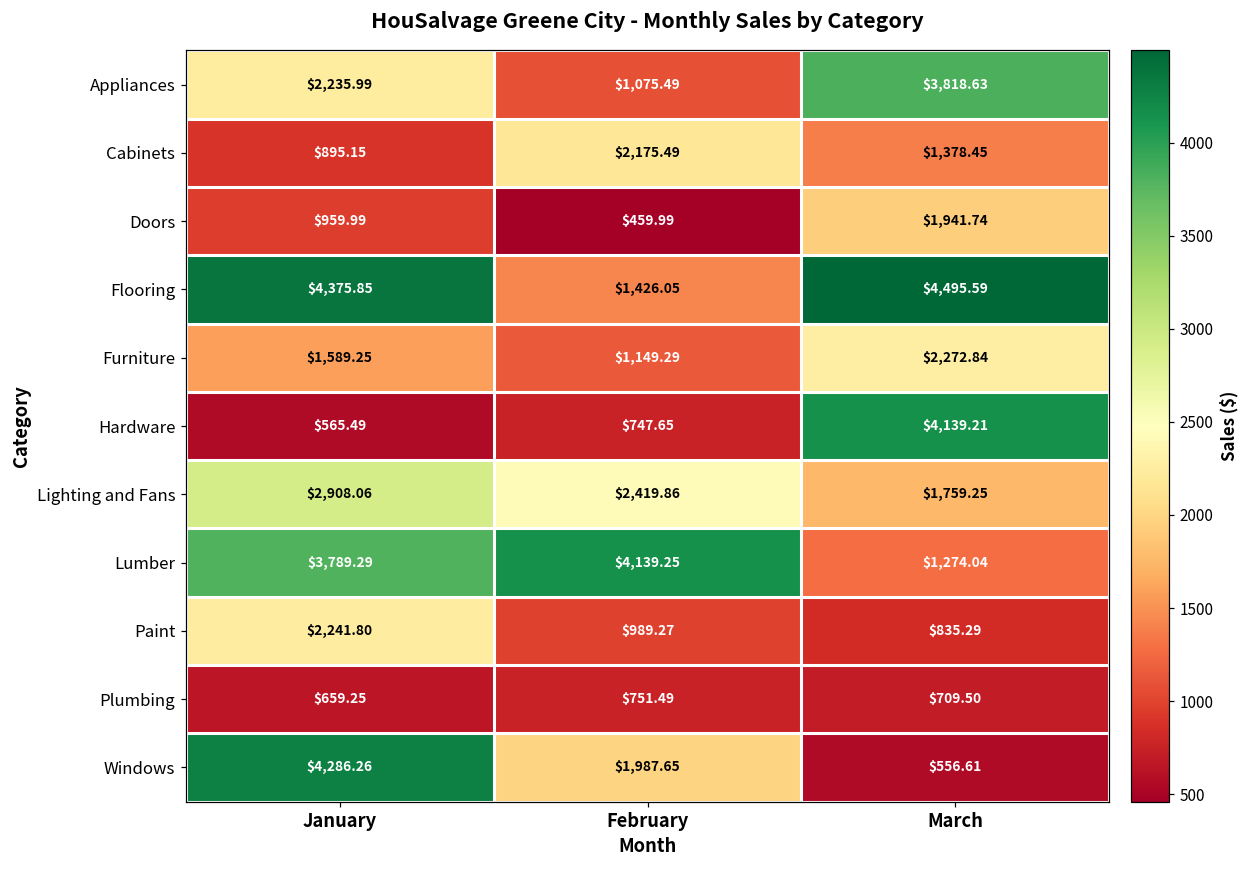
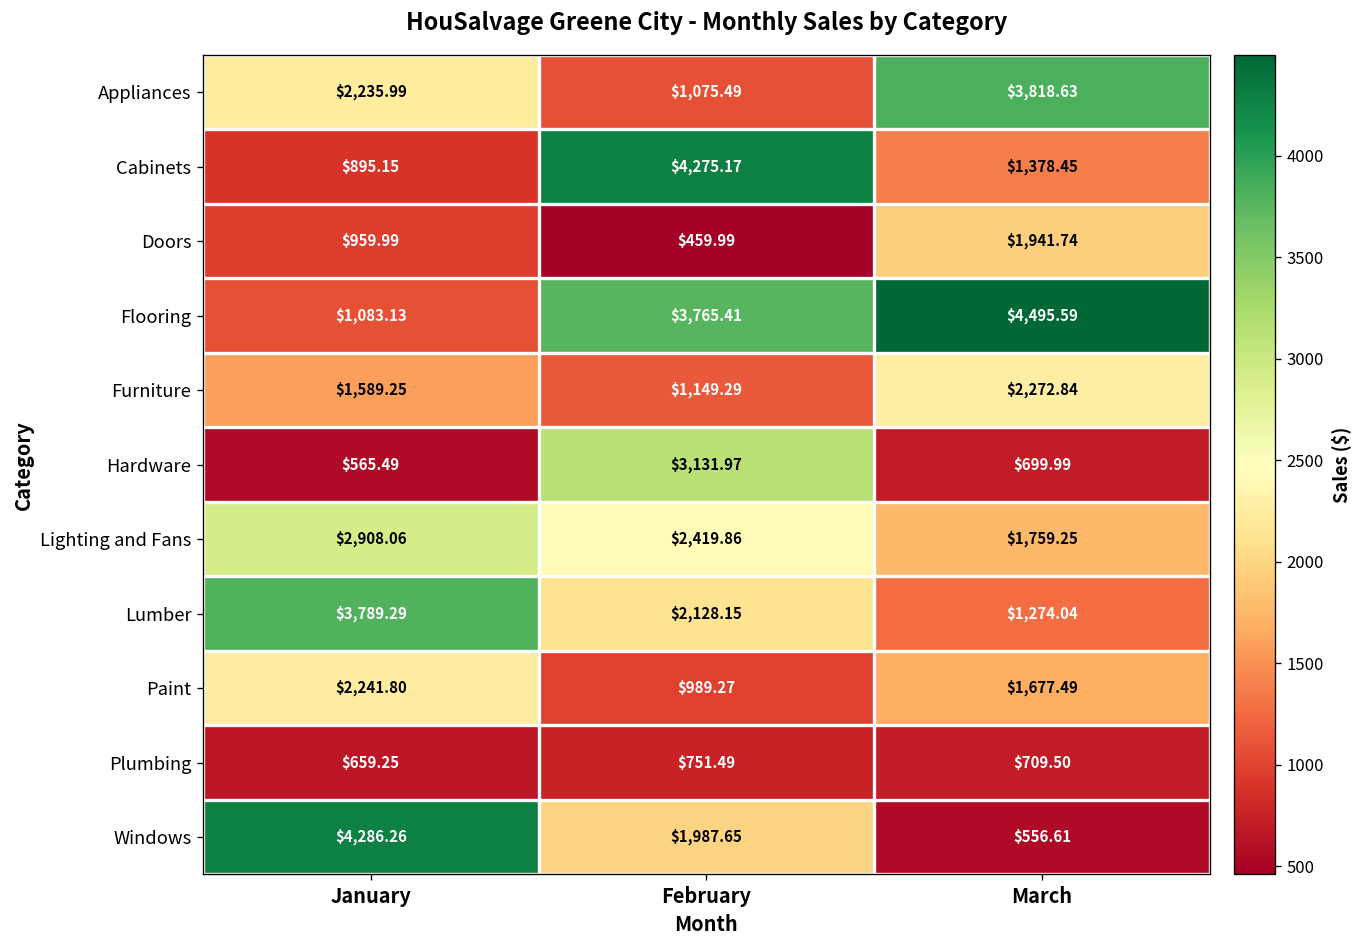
  {
    "Appliances": {
      "January": "$2,235.99",
      "February": "$1,075.49",
      "March": "$3,818.63"
    },
    "Cabinets": {
      "January": "$895.15",
-     "February": "$2,175.49",
+     "February": "$4,275.17",
      "March": "$1,378.45"
    },
    "Doors": {
      "January": "$959.99",
      "February": "$459.99",
      "March": "$1,941.74"
    },
    "Flooring": {
-     "January": "$4,375.85",
-     "February": "$1,426.05",
+     "January": "$1,083.13",
+     "February": "$3,765.41",
      "March": "$4,495.59"
    },
    "Furniture": {
      "January": "$1,589.25",
      "February": "$1,149.29",
      "March": "$2,272.84"
    },
    "Hardware": {
      "January": "$565.49",
-     "February": "$747.65",
-     "March": "$4,139.21"
+     "February": "$3,131.97",
+     "March": "$699.99"
    },
    "Lighting and Fans": {
      "January": "$2,908.06",
      "February": "$2,419.86",
      "March": "$1,759.25"
    },
    "Lumber": {
      "January": "$3,789.29",
-     "February": "$4,139.25",
+     "February": "$2,128.15",
      "March": "$1,274.04"
    },
    "Paint": {
      "January": "$2,241.80",
      "February": "$989.27",
-     "March": "$835.29"
+     "March": "$1,677.49"
    },
    "Plumbing": {
      "January": "$659.25",
      "February": "$751.49",
      "March": "$709.50"
    },
    "Windows": {
      "January": "$4,286.26",
      "February": "$1,987.65",
      "March": "$556.61"
    }
  }
